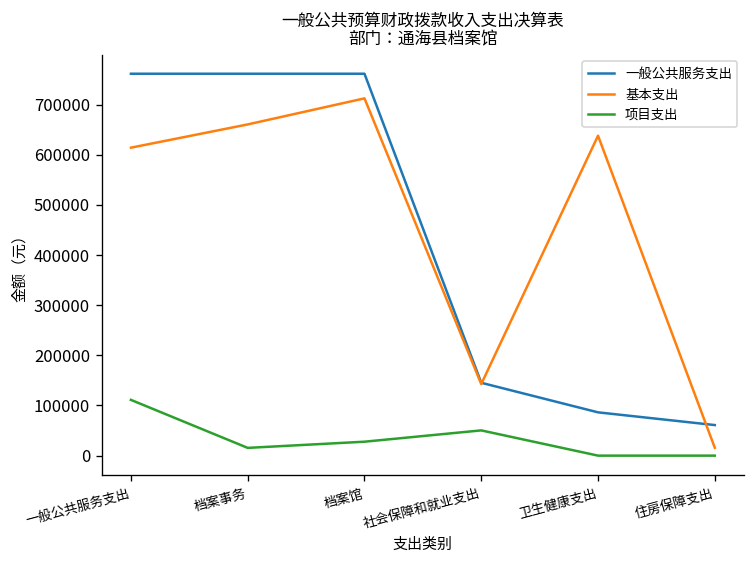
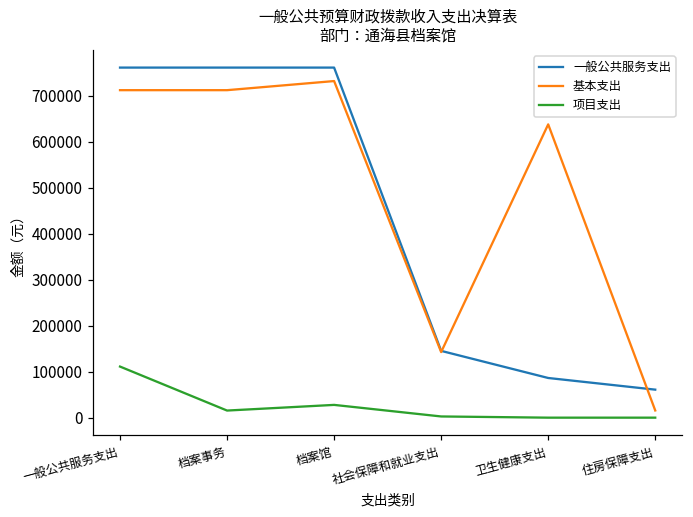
  {
    "一般公共服务支出": {
      "一般公共服务支出": 760000,
      "档案事务": 760000,
      "档案馆": 760000,
      "卫生健康支出": 90000,
      "住房保障支出": 60000
    },
    "基本支出": {
-     "一般公共服务支出": 610000,
-     "档案事务": 660000,
-     "档案馆": 710000,
+     "一般公共服务支出": 710000,
+     "档案事务": 710000,
+     "档案馆": 730000,
      "卫生健康支出": 640000,
      "住房保障支出": 20000
    },
    "项目支出": {
      "一般公共服务支出": 110000,
      "档案事务": 20000,
      "档案馆": 30000,
-     "社会保障和就业支出": 50000,
+     "社会保障和就业支出": 0,
      "卫生健康支出": 0,
      "住房保障支出": 0
    }
  }
